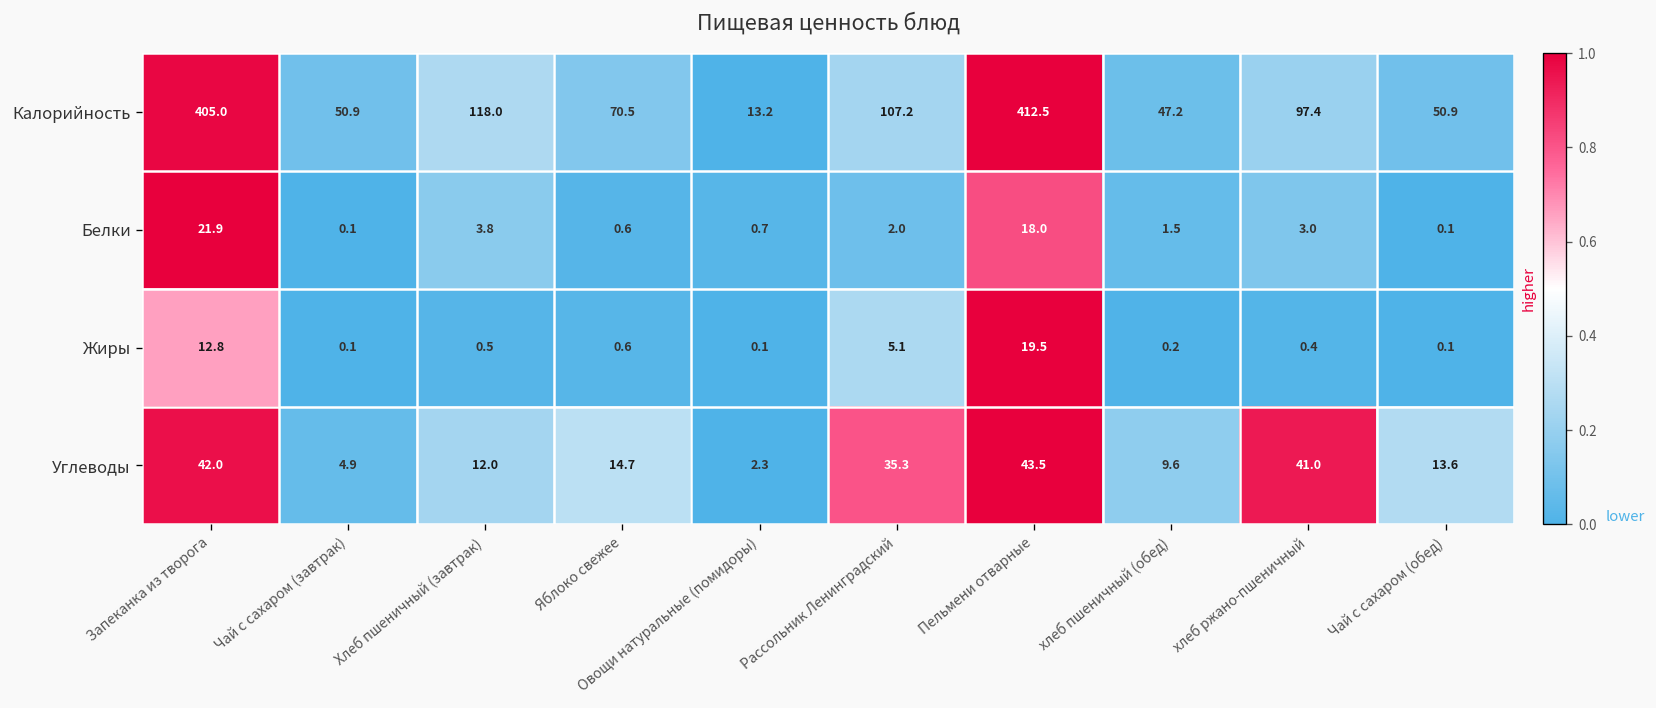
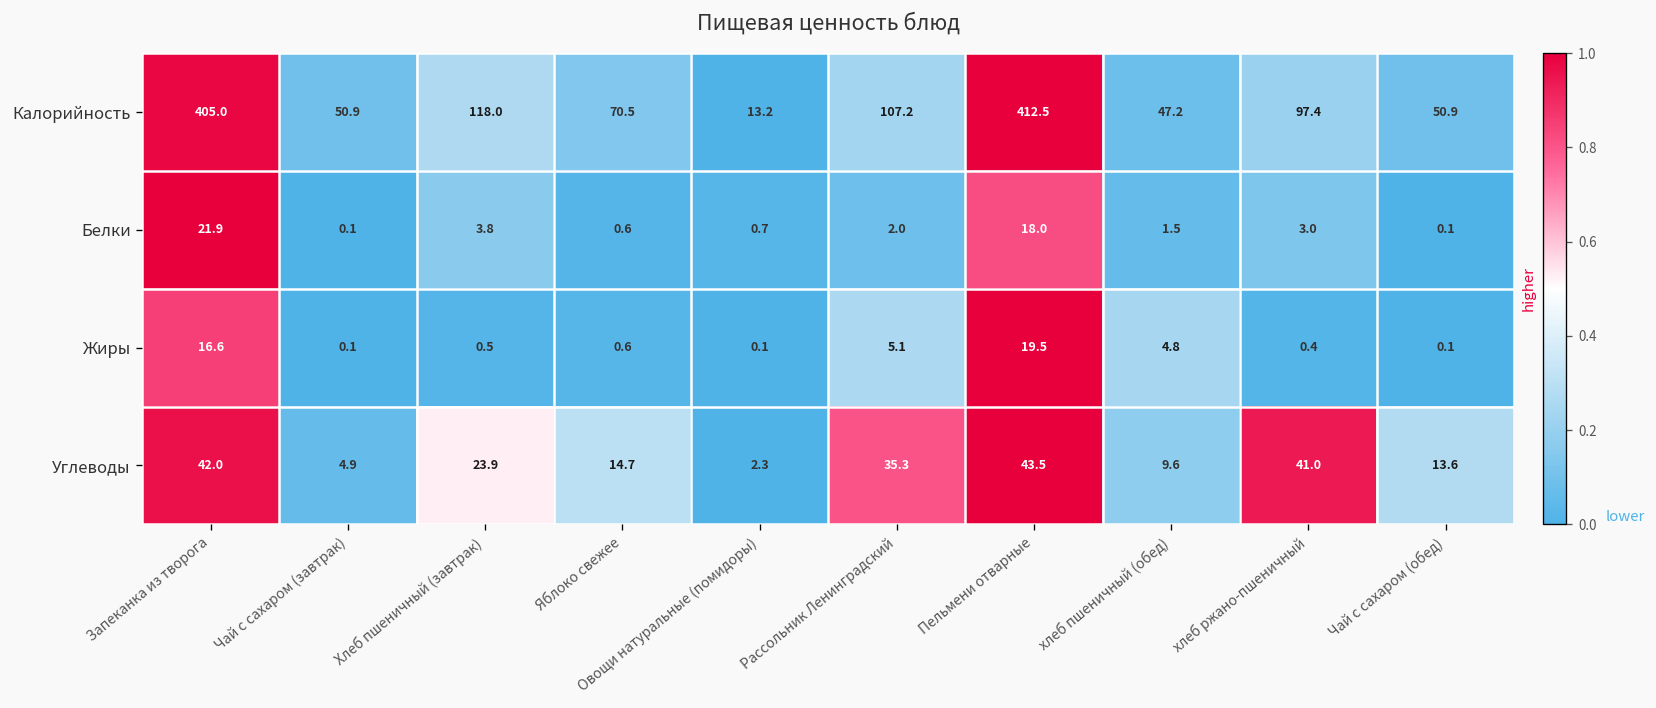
  {
    "Калорийность": {
      "Запеканка из творога": 405.0,
      "Чай с сахаром (завтрак)": 50.9,
      "Хлеб пшеничный (завтрак)": 118.0,
      "Яблоко свежее": 70.5,
      "Овощи натуральные (помидоры)": 13.2,
      "Рассольник Ленинградский": 107.2,
      "Пельмени отварные": 412.5,
      "хлеб пшеничный (обед)": 47.2,
      "хлеб ржано-пшеничный": 97.4,
      "Чай с сахаром (обед)": 50.9
    },
    "Белки": {
      "Запеканка из творога": 21.9,
      "Чай с сахаром (завтрак)": 0.1,
      "Хлеб пшеничный (завтрак)": 3.8,
      "Яблоко свежее": 0.6,
      "Овощи натуральные (помидоры)": 0.7,
      "Рассольник Ленинградский": 2.0,
      "Пельмени отварные": 18.0,
      "хлеб пшеничный (обед)": 1.5,
      "хлеб ржано-пшеничный": 3.0,
      "Чай с сахаром (обед)": 0.1
    },
    "Жиры": {
-     "Запеканка из творога": 12.8,
+     "Запеканка из творога": 16.6,
      "Чай с сахаром (завтрак)": 0.1,
      "Хлеб пшеничный (завтрак)": 0.5,
      "Яблоко свежее": 0.6,
      "Овощи натуральные (помидоры)": 0.1,
      "Рассольник Ленинградский": 5.1,
      "Пельмени отварные": 19.5,
-     "хлеб пшеничный (обед)": 0.2,
+     "хлеб пшеничный (обед)": 4.8,
      "хлеб ржано-пшеничный": 0.4,
      "Чай с сахаром (обед)": 0.1
    },
    "Углеводы": {
      "Запеканка из творога": 42.0,
      "Чай с сахаром (завтрак)": 4.9,
-     "Хлеб пшеничный (завтрак)": 12.0,
+     "Хлеб пшеничный (завтрак)": 23.9,
      "Яблоко свежее": 14.7,
      "Овощи натуральные (помидоры)": 2.3,
      "Рассольник Ленинградский": 35.3,
      "Пельмени отварные": 43.5,
      "хлеб пшеничный (обед)": 9.6,
      "хлеб ржано-пшеничный": 41.0,
      "Чай с сахаром (обед)": 13.6
    }
  }
